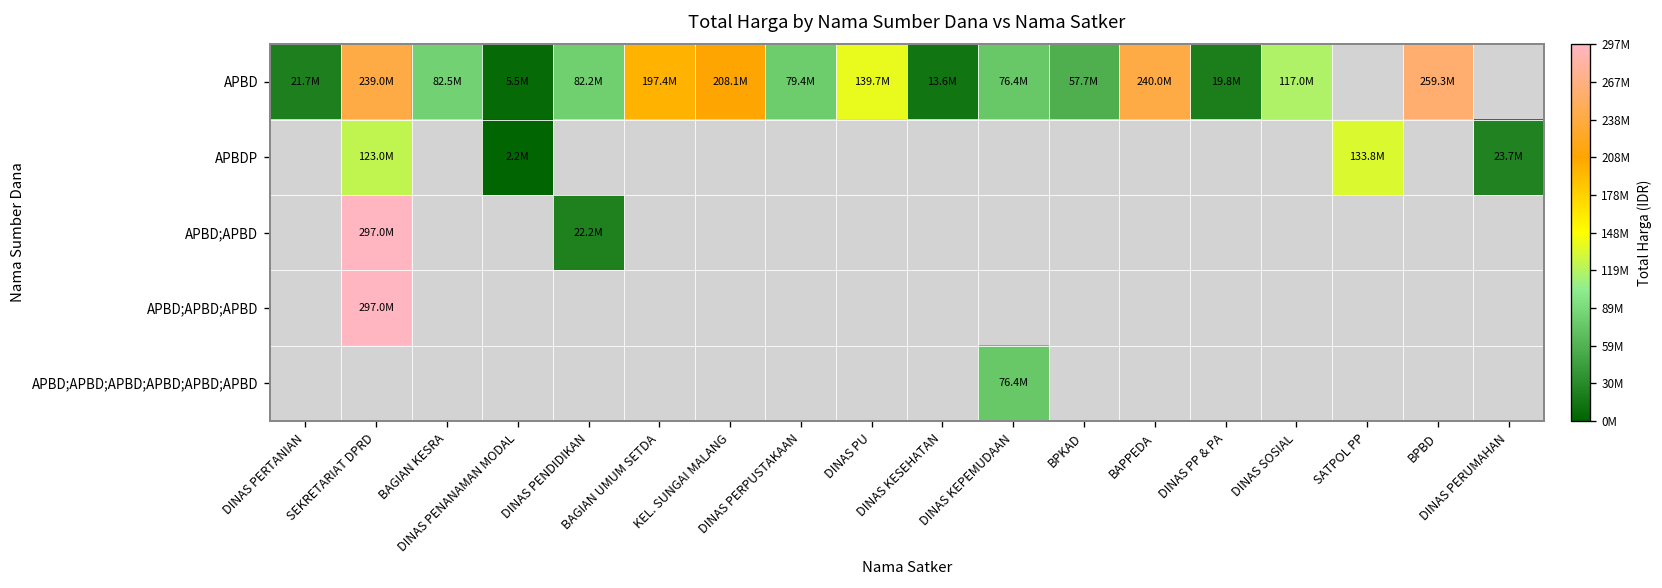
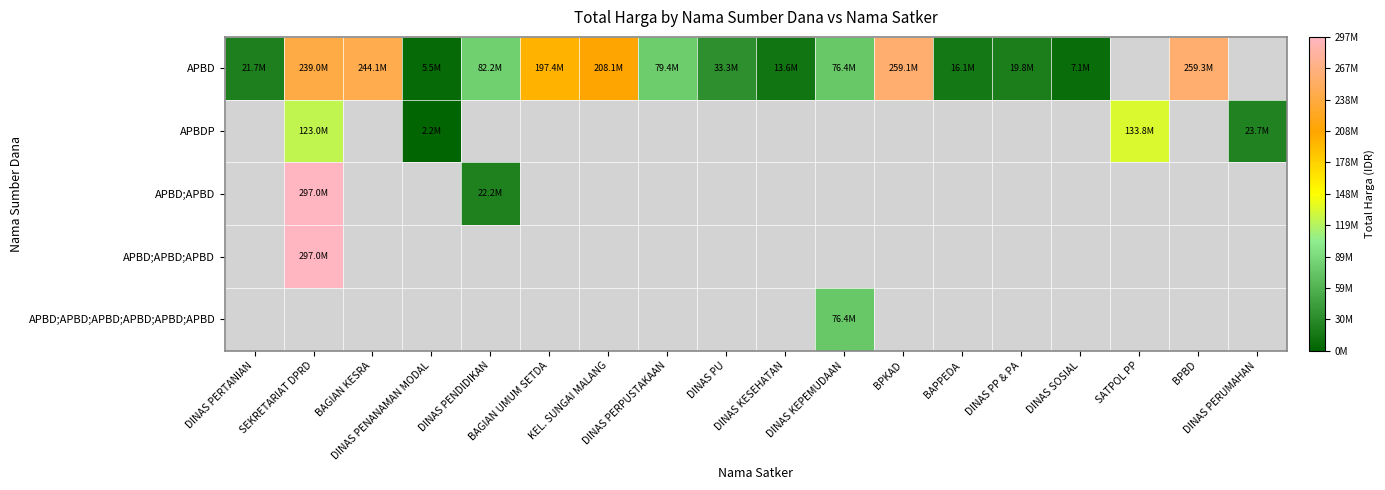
  {
    "APBD": {
      "DINAS PERTANIAN": "21.7M",
      "SEKRETARIAT DPRD": "239.0M",
-     "BAGIAN KESRA": "82.5M",
+     "BAGIAN KESRA": "244.1M",
      "DINAS PENANAMAN MODAL": "5.5M",
      "DINAS PENDIDIKAN": "82.2M",
      "BAGIAN UMUM SETDA": "197.4M",
      "KEL. SUNGAI MALANG": "208.1M",
      "DINAS PERPUSTAKAAN": "79.4M",
-     "DINAS PU": "139.7M",
+     "DINAS PU": "33.3M",
      "DINAS KESEHATAN": "13.6M",
      "DINAS KEPEMUDAAN": "76.4M",
-     "BPKAD": "57.7M",
-     "BAPPEDA": "240.0M",
+     "BPKAD": "259.1M",
+     "BAPPEDA": "16.1M",
      "DINAS PP & PA": "19.8M",
-     "DINAS SOSIAL": "117.0M",
+     "DINAS SOSIAL": "7.1M",
      "BPBD": "259.3M"
    },
    "APBDP": {
      "SEKRETARIAT DPRD": "123.0M",
      "DINAS PENANAMAN MODAL": "2.2M",
      "SATPOL PP": "133.8M",
      "DINAS PERUMAHAN": "23.7M"
    },
    "APBD;APBD": {
      "SEKRETARIAT DPRD": "297.0M",
      "DINAS PENDIDIKAN": "22.2M"
    },
    "APBD;APBD;APBD": {
      "SEKRETARIAT DPRD": "297.0M"
    },
    "APBD;APBD;APBD;APBD;APBD;APBD": {
      "DINAS KEPEMUDAAN": "76.4M"
    }
  }
